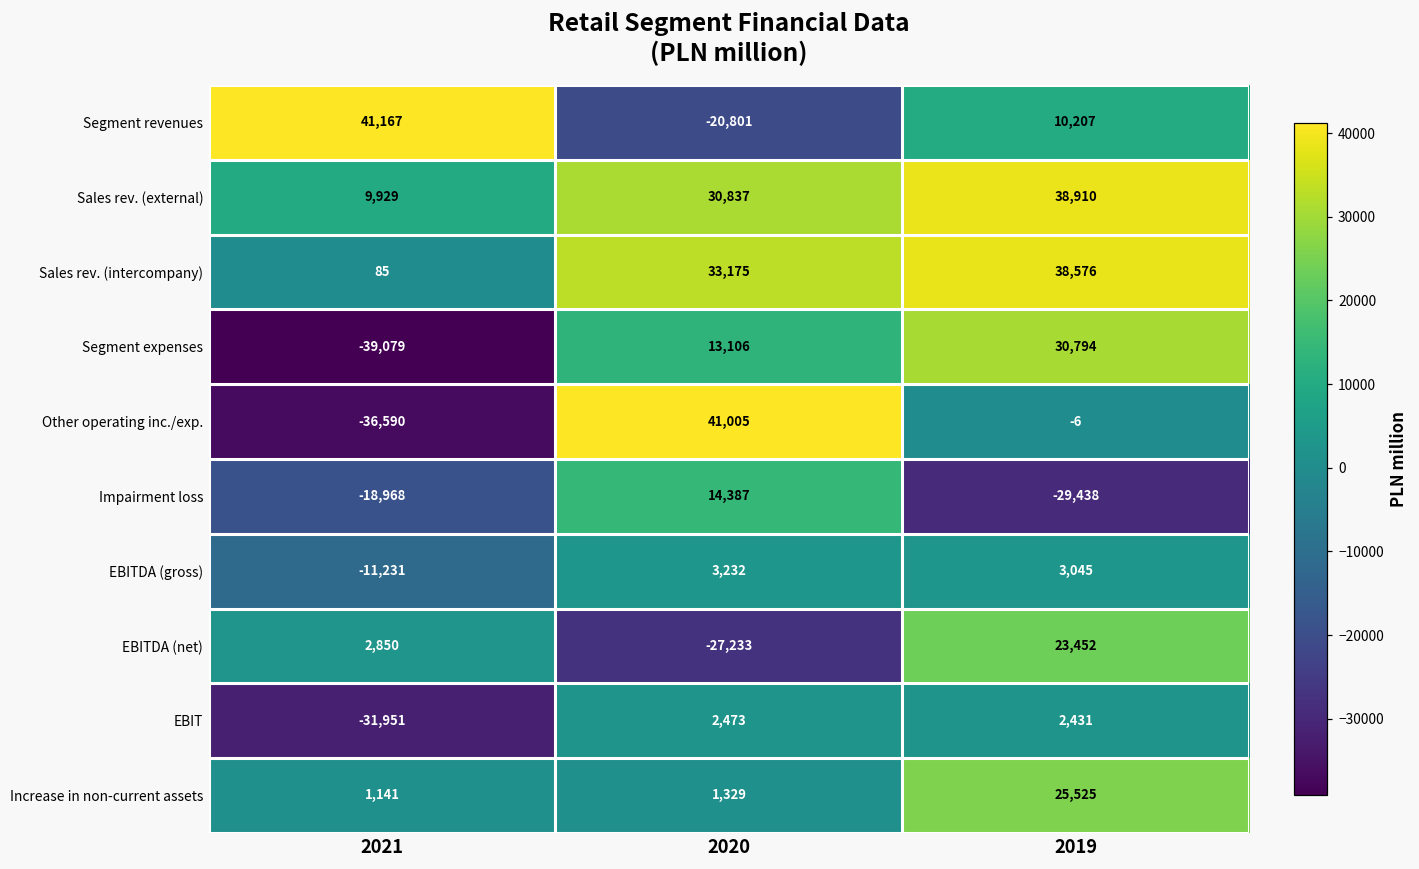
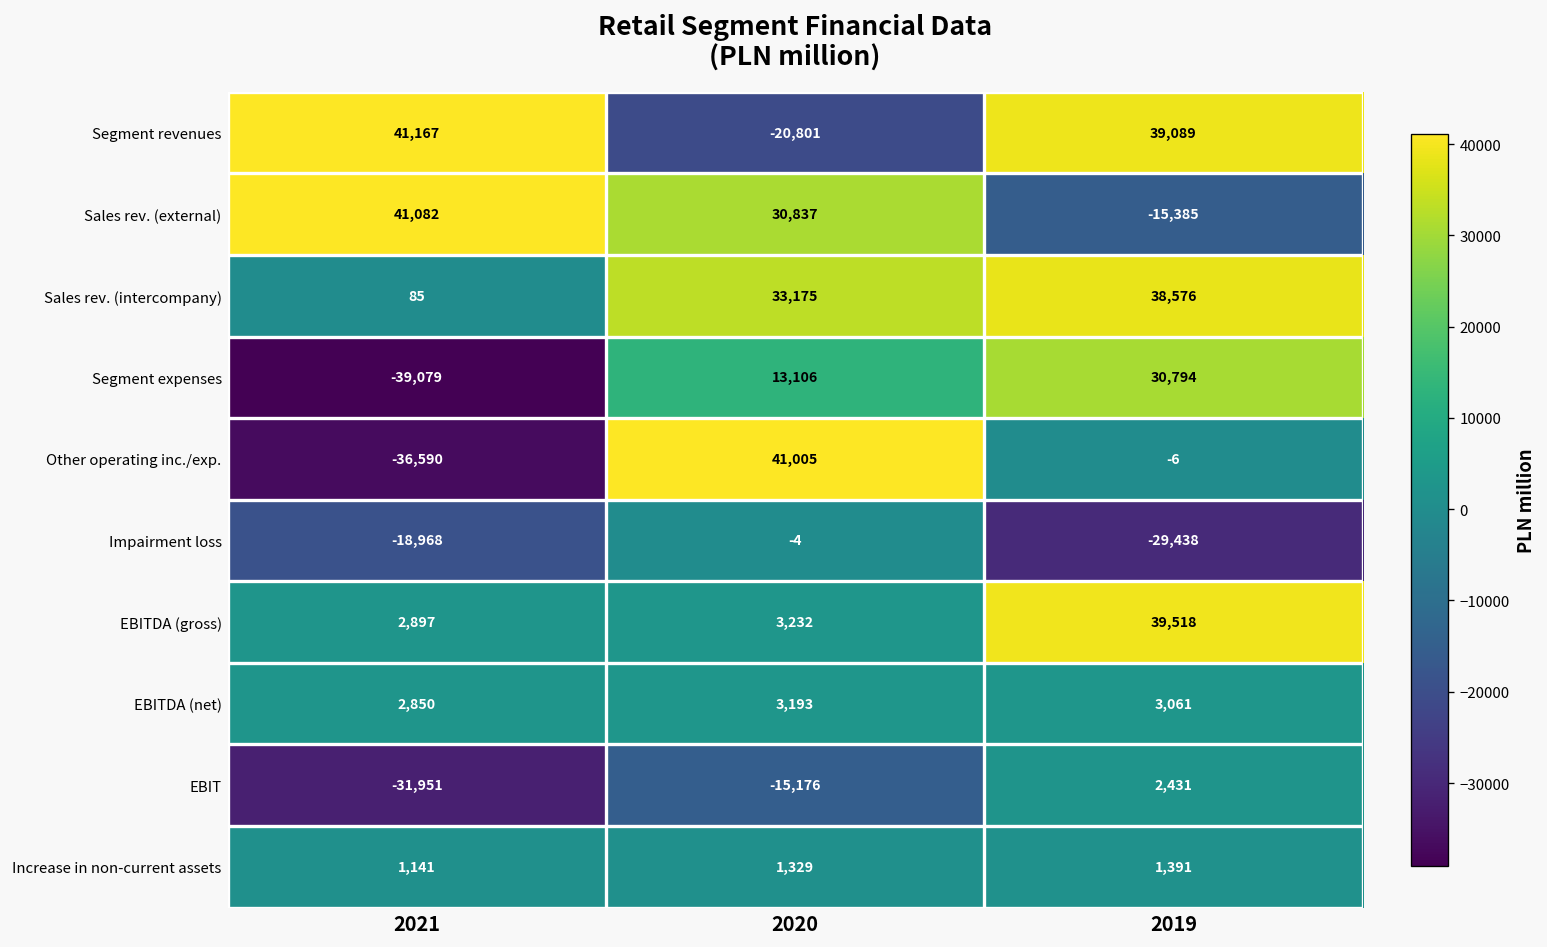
  {
    "Segment revenues": {
      "2021": "41,167",
      "2020": "-20,801",
-     "2019": "10,207"
+     "2019": "39,089"
    },
    "Sales rev. (external)": {
-     "2021": "9,929",
+     "2021": "41,082",
      "2020": "30,837",
-     "2019": "38,910"
+     "2019": "-15,385"
    },
    "Sales rev. (intercompany)": {
      "2021": "85",
      "2020": "33,175",
      "2019": "38,576"
    },
    "Segment expenses": {
      "2021": "-39,079",
      "2020": "13,106",
      "2019": "30,794"
    },
    "Other operating inc./exp.": {
      "2021": "-36,590",
      "2020": "41,005",
      "2019": "-6"
    },
    "Impairment loss": {
      "2021": "-18,968",
-     "2020": "14,387",
+     "2020": "-4",
      "2019": "-29,438"
    },
    "EBITDA (gross)": {
-     "2021": "-11,231",
+     "2021": "2,897",
      "2020": "3,232",
-     "2019": "3,045"
+     "2019": "39,518"
    },
    "EBITDA (net)": {
      "2021": "2,850",
-     "2020": "-27,233",
-     "2019": "23,452"
+     "2020": "3,193",
+     "2019": "3,061"
    },
    "EBIT": {
      "2021": "-31,951",
-     "2020": "2,473",
+     "2020": "-15,176",
      "2019": "2,431"
    },
    "Increase in non-current assets": {
      "2021": "1,141",
      "2020": "1,329",
-     "2019": "25,525"
+     "2019": "1,391"
    }
  }
